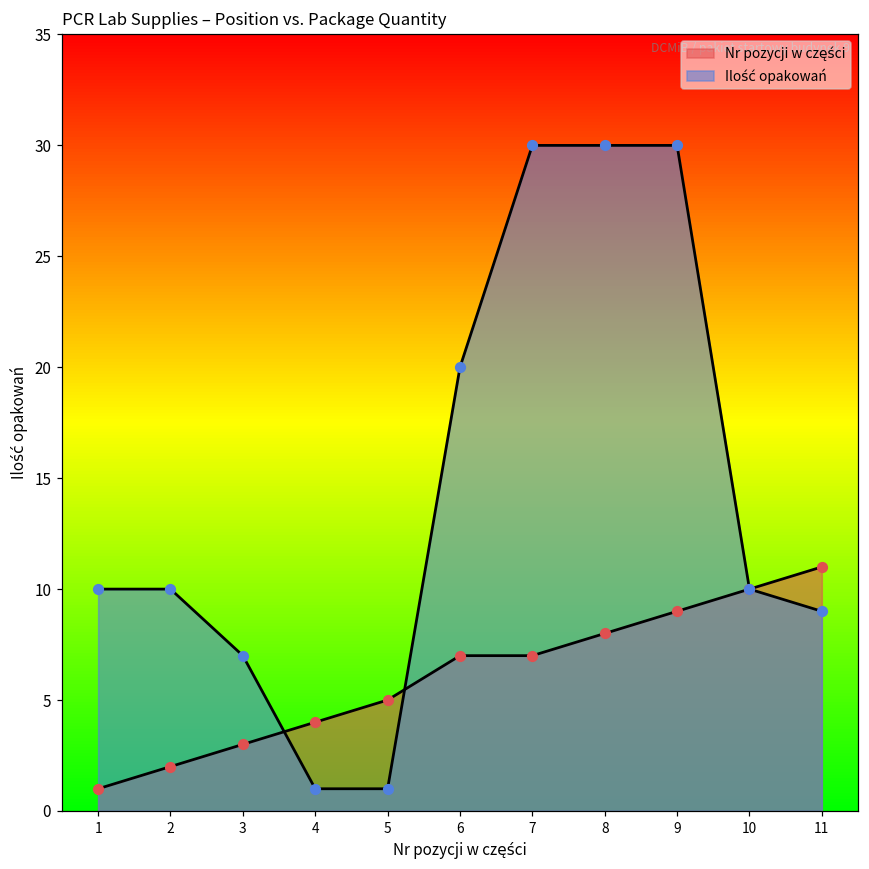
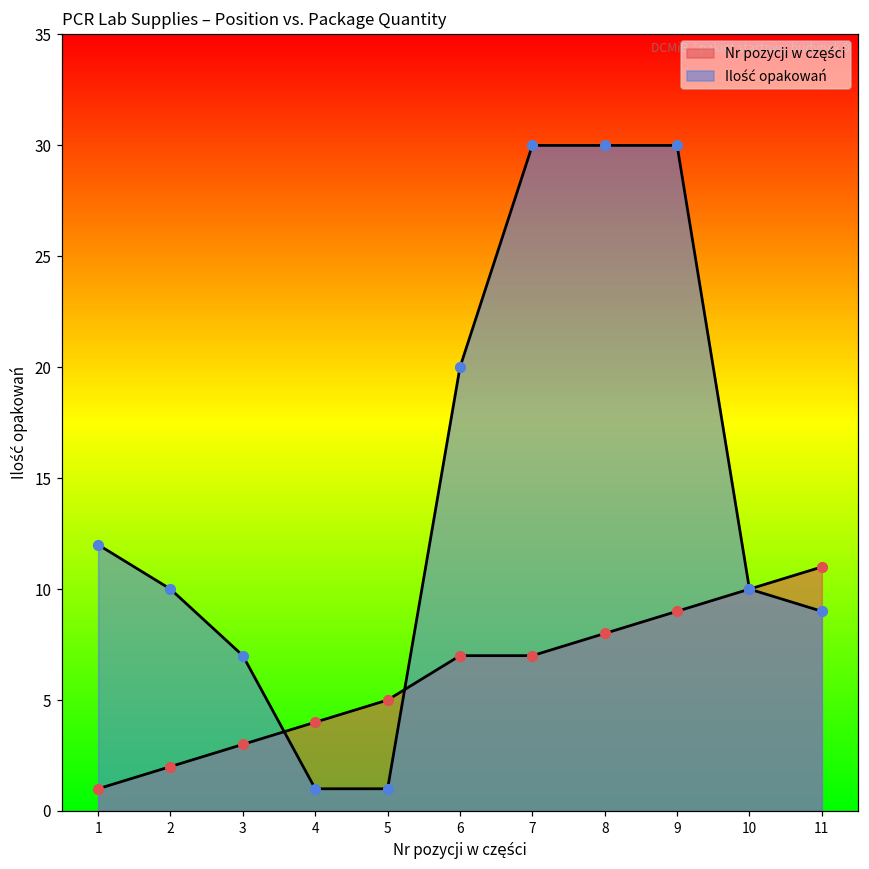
  {
    "Nr pozycji w części": {
      "1": 1,
      "2": 2,
      "3": 3,
      "4": 4,
      "5": 5,
      "6": 7,
      "7": 7,
      "8": 8,
      "9": 9,
      "11": 11
    },
    "Ilość opakowań": {
-     "1": 10,
+     "1": 12,
      "2": 10,
      "3": 7,
      "4": 1,
      "5": 1,
      "6": 20,
      "7": 30,
      "8": 30,
      "9": 30,
      "11": 9
    }
  }
